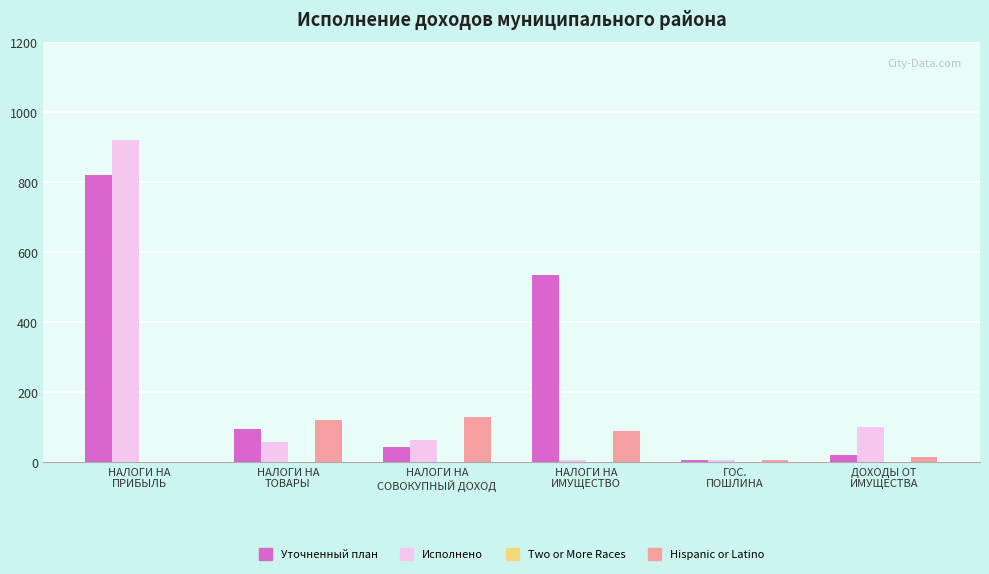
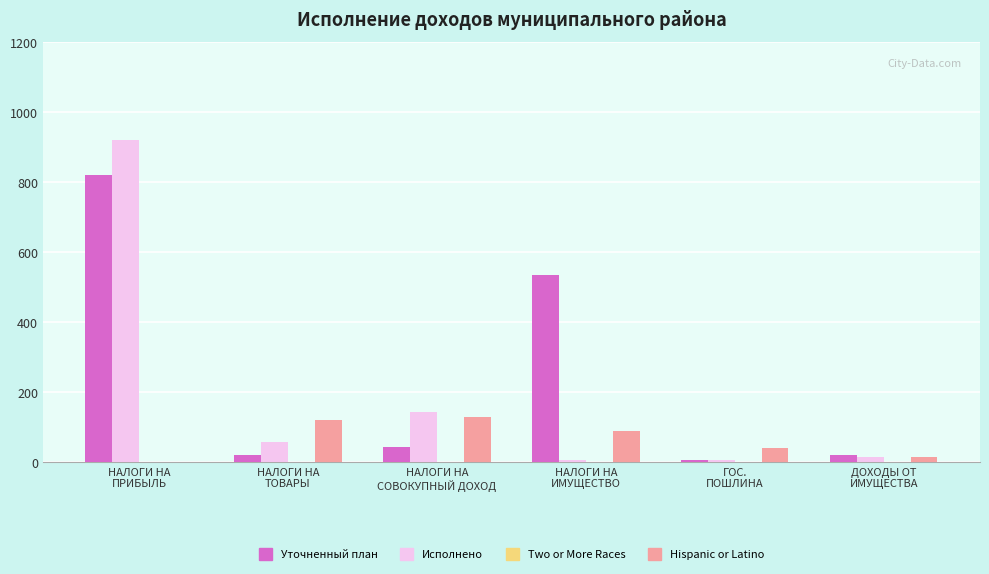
  {
    "Уточненный план": {
      "НАЛОГИ НА ПРИБЫЛЬ": 820,
-     "НАЛОГИ НА ТОВАРЫ": 100,
+     "НАЛОГИ НА ТОВАРЫ": 20,
      "НАЛОГИ НА СОВОКУПНЫЙ ДОХОД": 50,
      "НАЛОГИ НА ИМУЩЕСТВО": 540,
      "ГОС. ПОШЛИНА": 10,
      "ДОХОДЫ ОТ ИМУЩЕСТВА": 20
    },
    "Исполнено": {
      "НАЛОГИ НА ПРИБЫЛЬ": 920,
      "НАЛОГИ НА ТОВАРЫ": 60,
-     "НАЛОГИ НА СОВОКУПНЫЙ ДОХОД": 60,
+     "НАЛОГИ НА СОВОКУПНЫЙ ДОХОД": 140,
      "ГОС. ПОШЛИНА": 10,
-     "ДОХОДЫ ОТ ИМУЩЕСТВА": 100
+     "ДОХОДЫ ОТ ИМУЩЕСТВА": 20
    },
    "Two or More Races": {
      "НАЛОГИ НА ПРИБЫЛЬ": 0,
      "НАЛОГИ НА ТОВАРЫ": 0,
      "НАЛОГИ НА СОВОКУПНЫЙ ДОХОД": 0,
      "НАЛОГИ НА ИМУЩЕСТВО": 0,
      "ГОС. ПОШЛИНА": 0,
      "ДОХОДЫ ОТ ИМУЩЕСТВА": 0
    },
    "Hispanic or Latino": {
      "НАЛОГИ НА ТОВАРЫ": 120,
      "НАЛОГИ НА СОВОКУПНЫЙ ДОХОД": 130,
      "НАЛОГИ НА ИМУЩЕСТВО": 90,
-     "ГОС. ПОШЛИНА": 10,
+     "ГОС. ПОШЛИНА": 40,
      "ДОХОДЫ ОТ ИМУЩЕСТВА": 20
    }
  }
